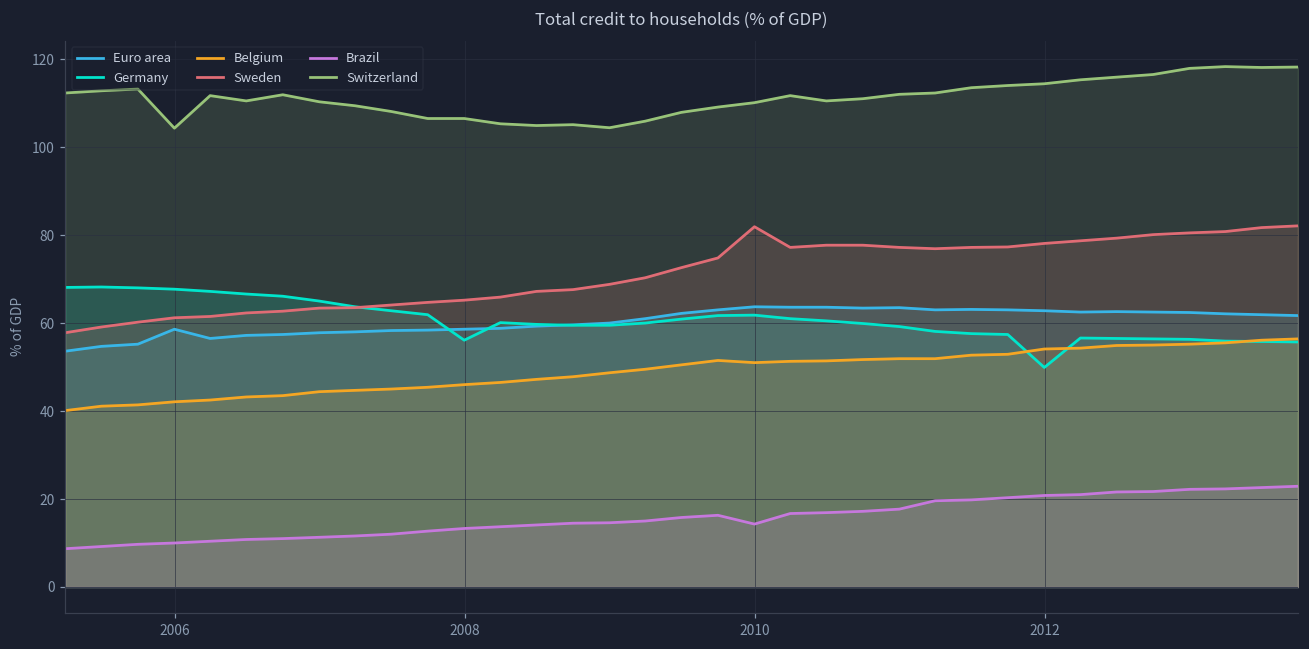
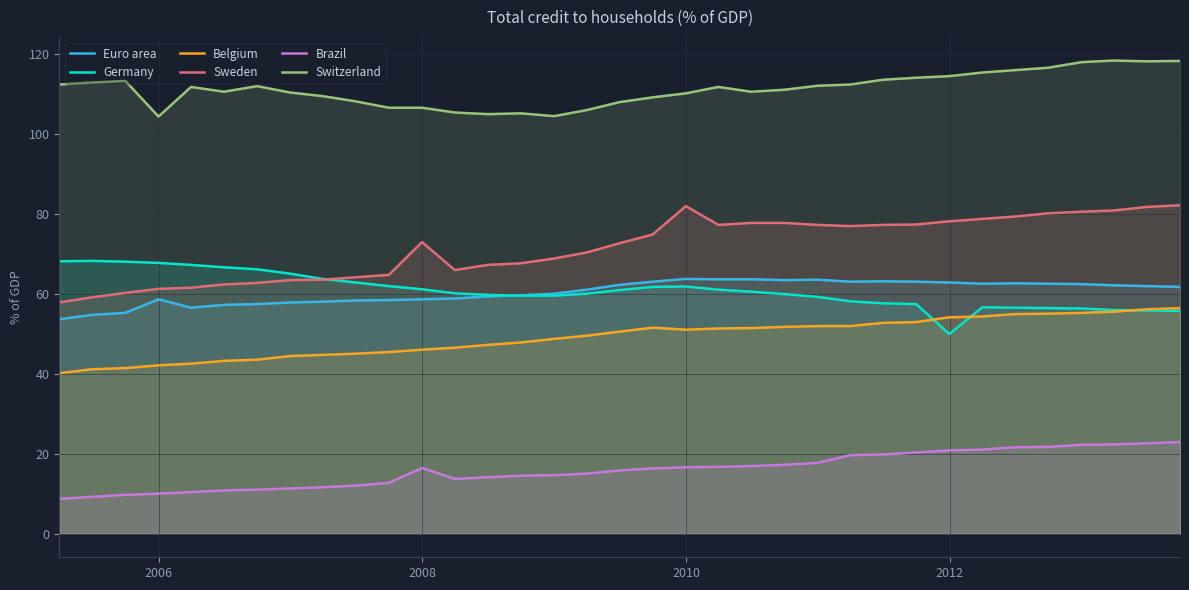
  {
    "Euro area": {
      "2006": 59,
      "2008": 59,
      "2010": 64,
      "2012": 63
    },
    "Germany": {
      "2006": 68,
-     "2008": 56,
+     "2008": 61,
      "2010": 62,
      "2012": 50
    },
    "Belgium": {
      "2006": 42,
      "2008": 46,
      "2010": 51,
      "2012": 54
    },
    "Sweden": {
      "2006": 61,
-     "2008": 65,
+     "2008": 73,
      "2010": 82,
      "2012": 78
    },
    "Brazil": {
      "2006": 10,
-     "2008": 13,
-     "2010": 14,
+     "2008": 16,
+     "2010": 17,
      "2012": 21
    },
    "Switzerland": {
      "2006": 104,
      "2008": 107,
      "2010": 110,
      "2012": 114
    }
  }
